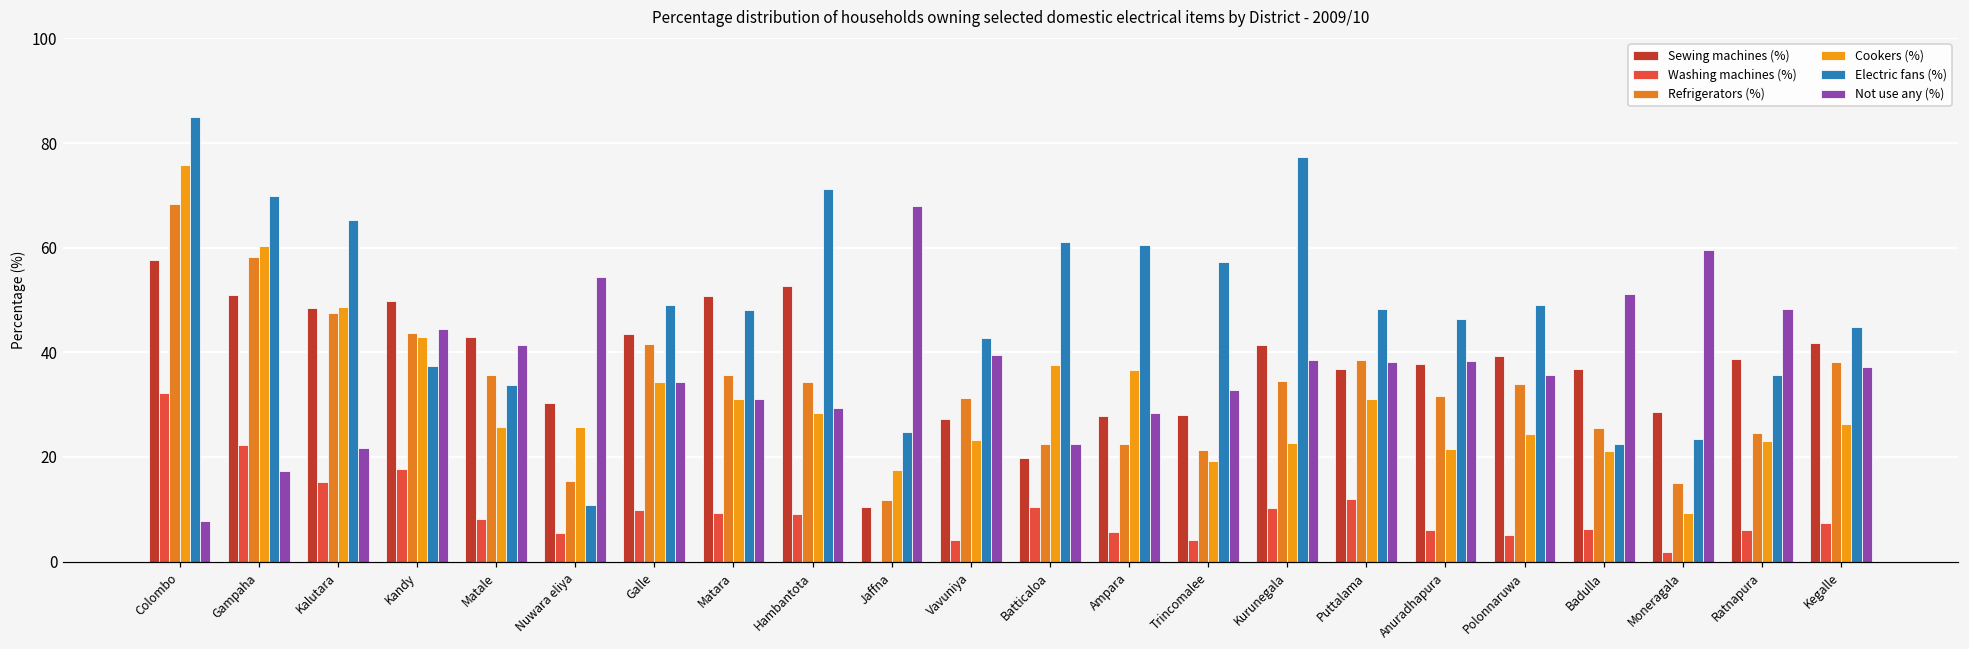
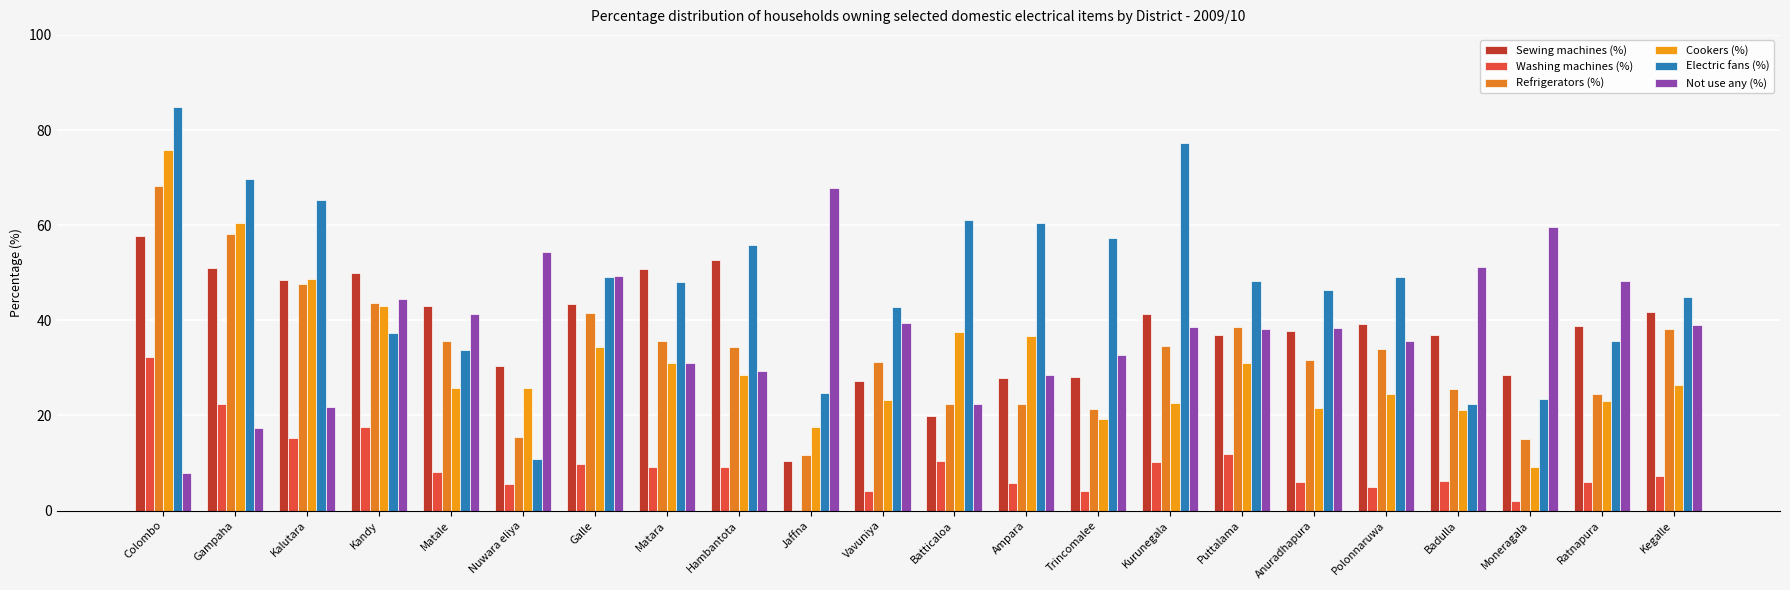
  {
    "Electric fans (%)": {
      "Colombo": 85,
      "Gampaha": 70,
      "Kalutara": 65,
      "Kandy": 37,
      "Matale": 34,
      "Nuwara eliya": 11,
      "Galle": 49,
      "Matara": 48,
-     "Hambantota": 71,
+     "Hambantota": 56,
      "Jaffna": 25,
      "Vavuniya": 43,
      "Batticaloa": 61,
      "Ampara": 61,
      "Trincomalee": 57,
      "Kurunegala": 77,
      "Puttalama": 48,
      "Anuradhapura": 46,
      "Polonnaruwa": 49,
      "Badulla": 23,
      "Moneragala": 24,
      "Ratnapura": 36,
      "Kegalle": 45
    },
    "Not use any (%)": {
      "Colombo": 8,
      "Gampaha": 17,
      "Kalutara": 22,
      "Kandy": 44,
      "Matale": 41,
      "Nuwara eliya": 54,
-     "Galle": 34,
+     "Galle": 49,
      "Matara": 31,
      "Hambantota": 29,
      "Jaffna": 68,
      "Vavuniya": 40,
      "Batticaloa": 23,
      "Ampara": 28,
      "Trincomalee": 33,
      "Kurunegala": 39,
      "Puttalama": 38,
      "Anuradhapura": 38,
      "Polonnaruwa": 36,
      "Badulla": 51,
      "Moneragala": 60,
      "Ratnapura": 48,
-     "Kegalle": 37
+     "Kegalle": 39
    }
  }
